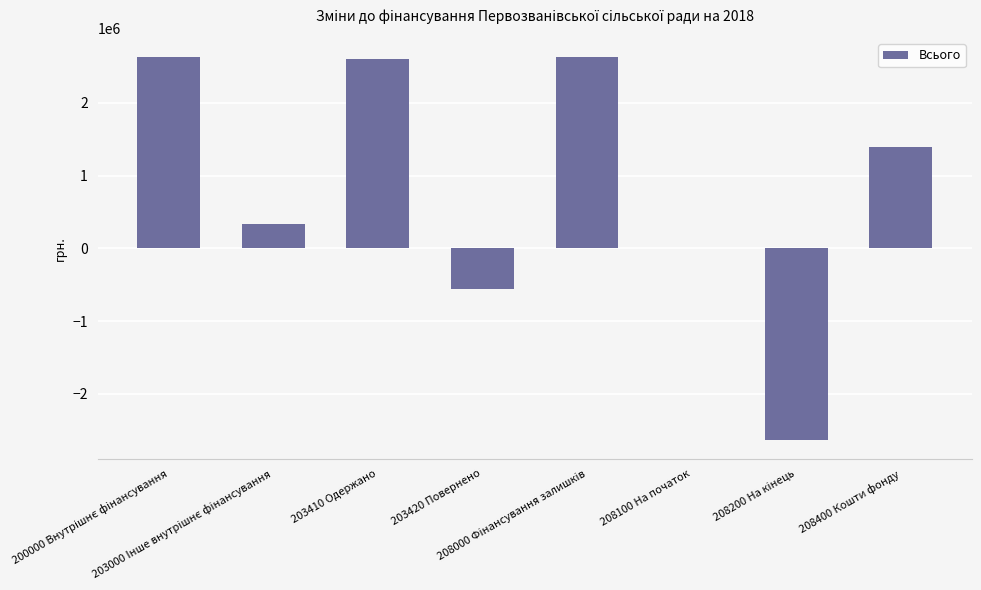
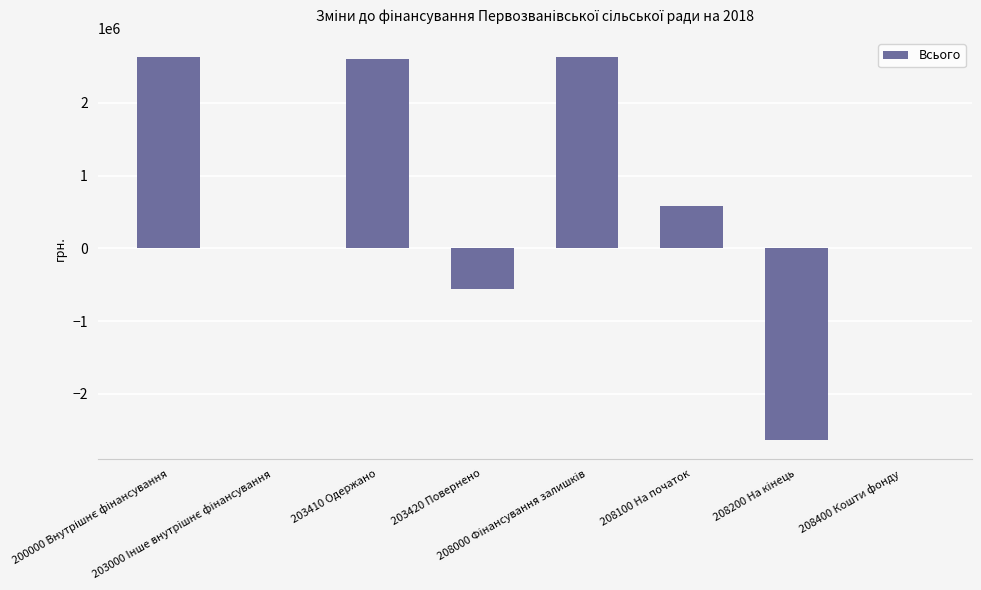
  {
    "200000 Внутрішнє фінансування": 2600000,
-   "203000 Інше внутрішнє фінансування": 300000,
+   "203000 Інше внутрішнє фінансування": 0,
    "203410 Одержано": 2600000,
    "203420 Повернено": -600000,
    "208000 Фінансування залишків": 2600000,
-   "208100 На початок": 0,
+   "208100 На початок": 600000,
    "208200 На кінець": -2600000,
-   "208400 Кошти фонду": 1400000
+   "208400 Кошти фонду": 0
  }
